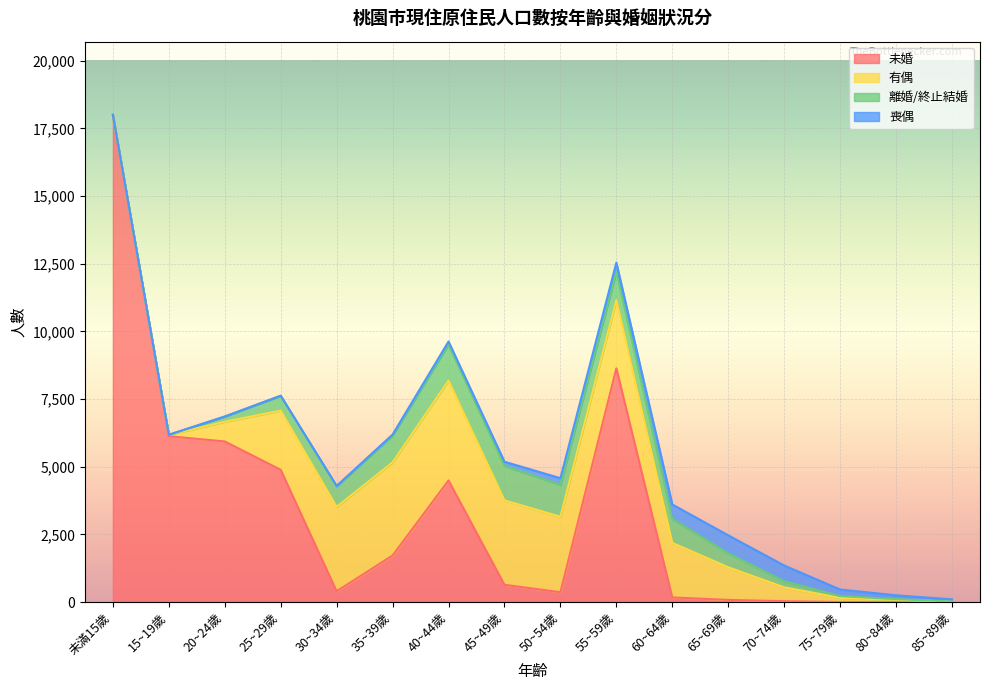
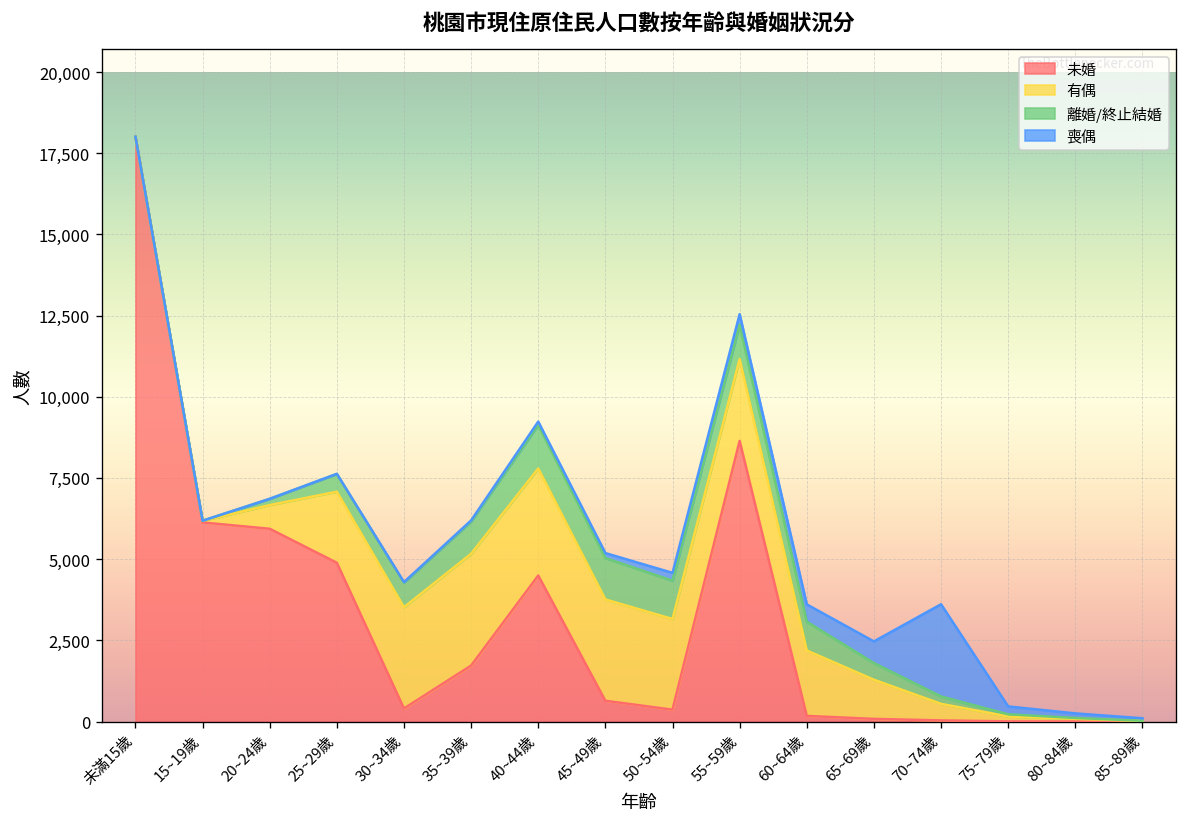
  {
    "未婚": {
      "20~24歲": "5,900",
      "25~29歲": "4,900",
      "30~34歲": "400",
      "35~39歲": "1,700",
      "40~44歲": "4,500",
      "45~49歲": "600",
      "50~54歲": "400",
      "55~59歲": "8,600",
      "60~64歲": "200",
      "65~69歲": "100",
      "70~74歲": "0",
      "75~79歲": "0"
    },
    "有偶": {
      "20~24歲": "700",
      "25~29歲": "2,200",
      "30~34歲": "3,100",
      "35~39歲": "3,400",
-     "40~44歲": "3,700",
+     "40~44歲": "3,300",
      "45~49歲": "3,100",
      "50~54歲": "2,800",
      "55~59歲": "2,500",
      "60~64歲": "2,000",
      "65~69歲": "1,200",
      "70~74歲": "500"
    },
    "離婚/終止結婚": {
      "40~44歲": "1,300",
      "45~49歲": "1,300",
      "50~54歲": "1,200",
      "55~59歲": "1,100",
      "60~64歲": "900",
      "65~69歲": "500",
      "70~74歲": "200"
    },
    "喪偶": {
      "40~44歲": "100",
      "45~49歲": "200",
      "50~54歲": "200",
      "55~59歲": "300",
      "60~64歲": "500",
      "65~69歲": "700",
-     "70~74歲": "600",
+     "70~74歲": "2,800",
      "75~79歲": "200",
      "80~84歲": "100"
    }
  }
